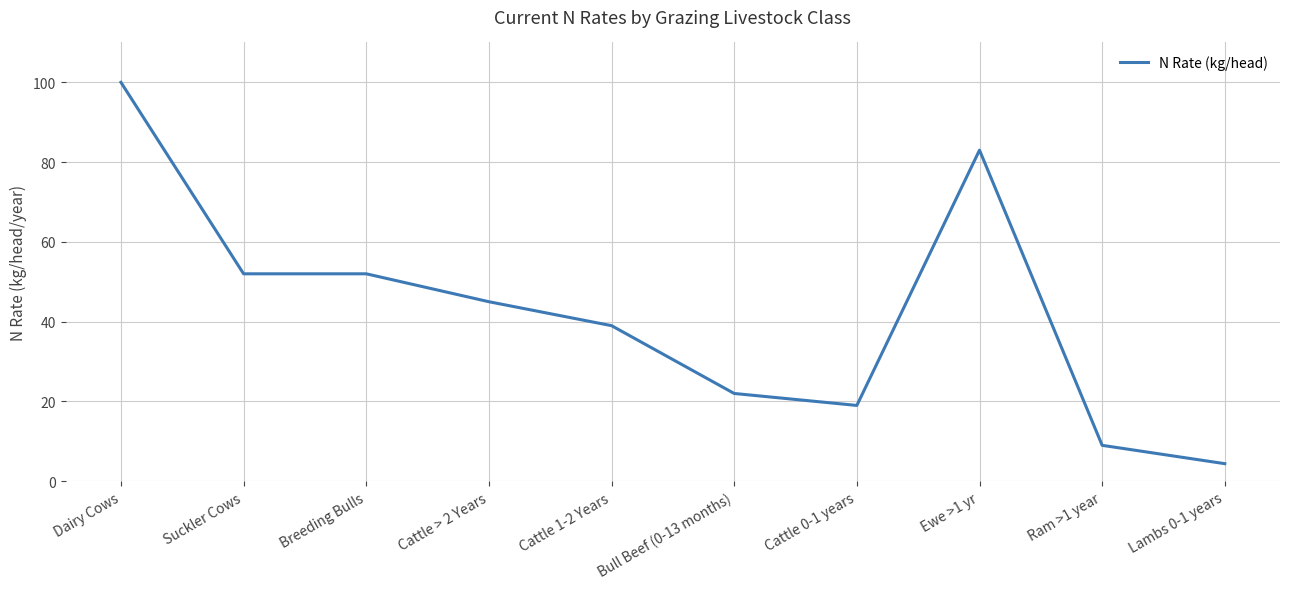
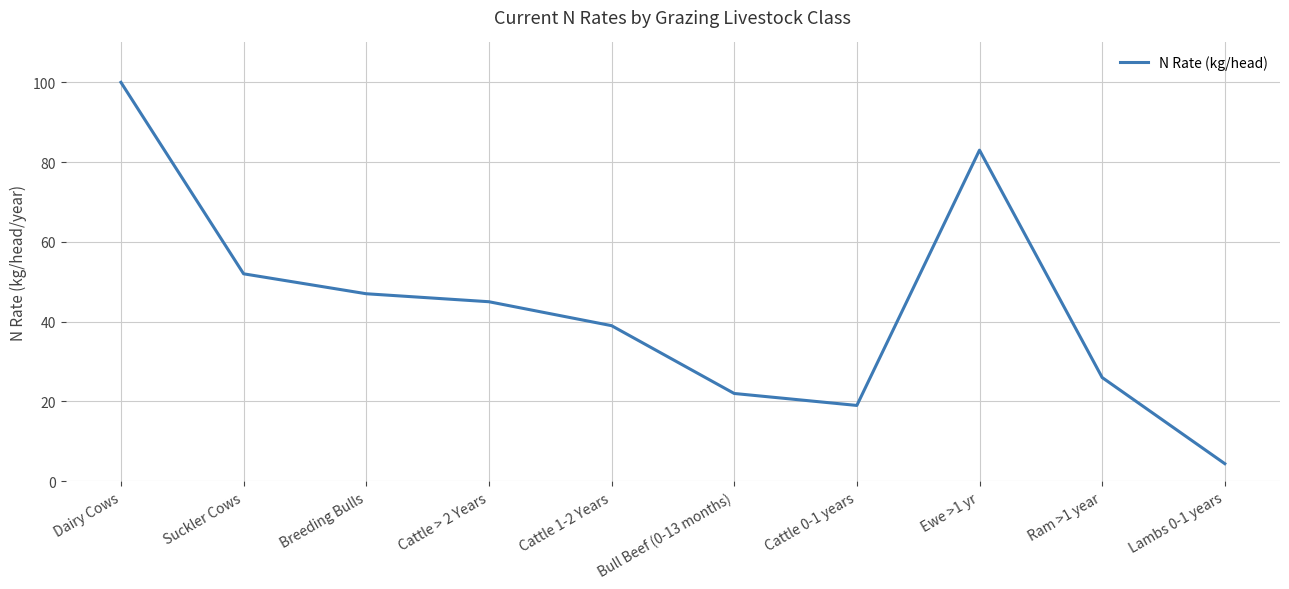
  {
    "Dairy Cows": 100,
    "Suckler Cows": 52,
-   "Breeding Bulls": 52,
+   "Breeding Bulls": 47,
    "Cattle > 2 Years": 45,
    "Cattle 1-2 Years": 39,
    "Bull Beef (0-13 months)": 22,
    "Cattle 0-1 years": 19,
    "Ewe >1 yr": 83,
-   "Ram >1 year": 9,
+   "Ram >1 year": 26,
    "Lambs 0-1 years": 4
  }
